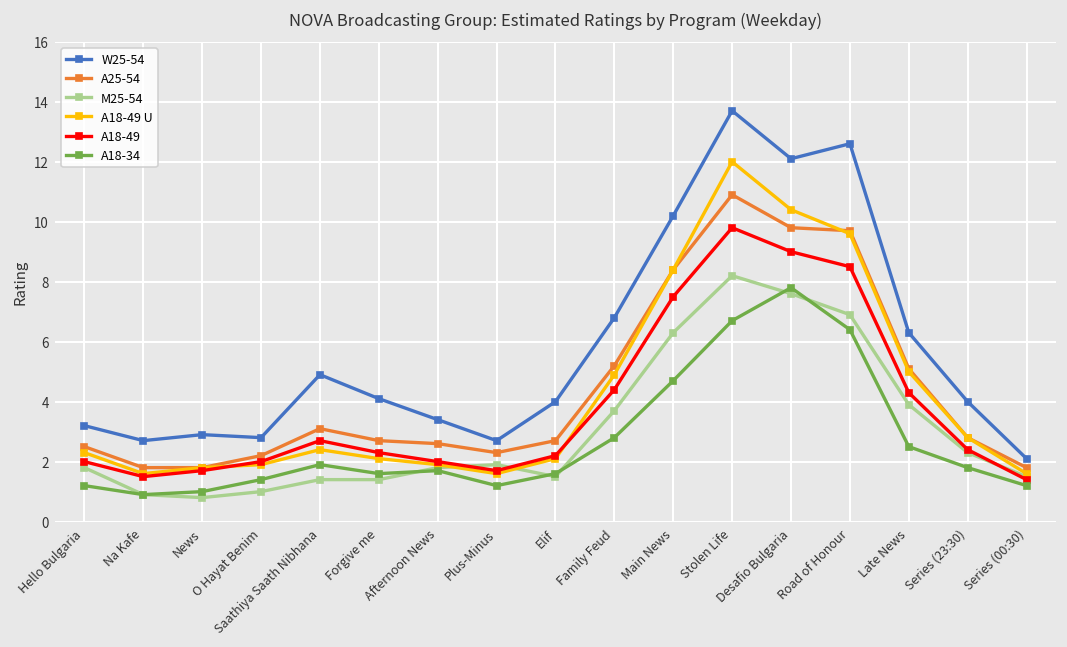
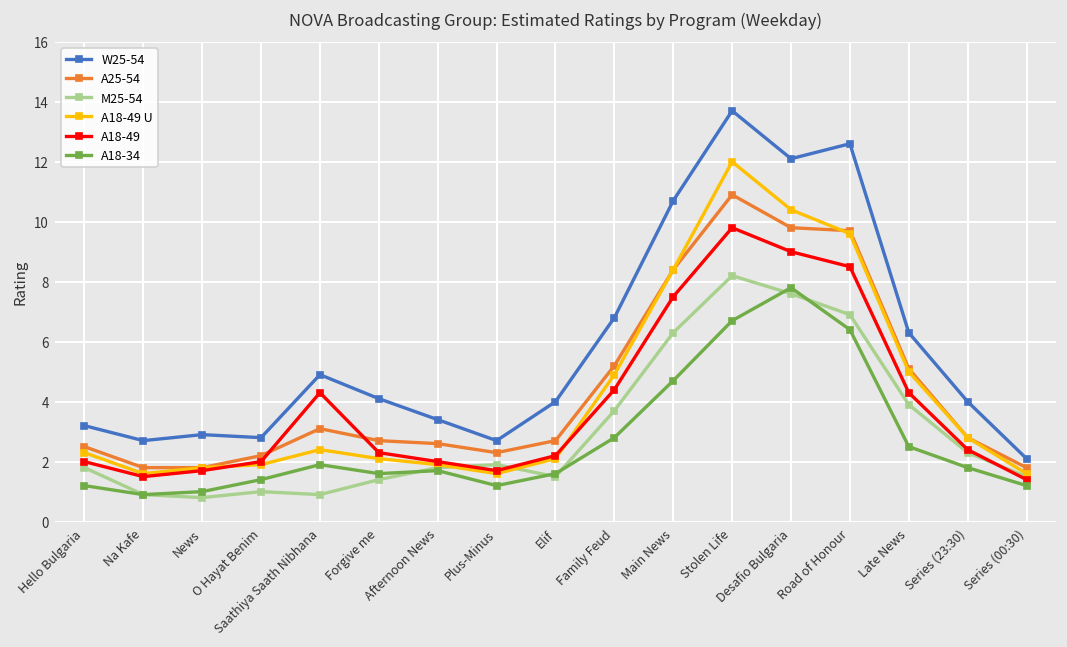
  {
    "W25-54": {
      "Hello Bulgaria": 3.2,
      "Na Kafe": 2.7,
      "News": 2.9,
      "O Hayat Benim": 2.8,
      "Saathiya Saath Nibhana": 4.9,
      "Forgive me": 4.1,
      "Afternoon News": 3.4,
      "Plus-Minus": 2.7,
      "Elif": 4.0,
      "Family Feud": 6.8,
-     "Main News": 10.2,
+     "Main News": 10.7,
      "Stolen Life": 13.7,
      "Desafio Bulgaria": 12.1,
      "Road of Honour": 12.6,
      "Late News": 6.3,
      "Series (23:30)": 4.0,
      "Series (00:30)": 2.1
    },
    "A25-54": {
      "Hello Bulgaria": 2.5,
      "Na Kafe": 1.8,
      "O Hayat Benim": 2.2,
      "Saathiya Saath Nibhana": 3.1,
      "Forgive me": 2.7,
      "Afternoon News": 2.6,
      "Plus-Minus": 2.3,
      "Elif": 2.7,
      "Family Feud": 5.2,
      "Stolen Life": 10.9,
      "Desafio Bulgaria": 9.8,
      "Series (00:30)": 1.8
    },
    "M25-54": {
      "Hello Bulgaria": 1.8,
      "News": 0.8,
      "O Hayat Benim": 1.0,
-     "Saathiya Saath Nibhana": 1.4,
+     "Saathiya Saath Nibhana": 0.9,
      "Forgive me": 1.4,
      "Plus-Minus": 1.9,
      "Family Feud": 3.7,
      "Main News": 6.3,
      "Stolen Life": 8.2,
      "Desafio Bulgaria": 7.6,
      "Road of Honour": 6.9,
      "Late News": 3.9
    },
    "A18-49 U": {
      "Hello Bulgaria": 2.3,
      "Saathiya Saath Nibhana": 2.4,
      "Forgive me": 2.1,
      "Family Feud": 4.9,
      "Stolen Life": 12.0,
      "Desafio Bulgaria": 10.4
    },
    "A18-49": {
      "Hello Bulgaria": 2.0,
-     "Saathiya Saath Nibhana": 2.7,
+     "Saathiya Saath Nibhana": 4.3,
      "Forgive me": 2.3,
      "Family Feud": 4.4,
      "Main News": 7.5,
      "Stolen Life": 9.8,
      "Desafio Bulgaria": 9.0,
      "Road of Honour": 8.5,
      "Late News": 4.3
    },
    "A18-34": {
      "Hello Bulgaria": 1.2,
      "News": 1.0,
      "O Hayat Benim": 1.4,
      "Saathiya Saath Nibhana": 1.9,
      "Forgive me": 1.6,
      "Plus-Minus": 1.2,
      "Family Feud": 2.8,
      "Main News": 4.7,
      "Stolen Life": 6.7,
      "Desafio Bulgaria": 7.8,
      "Road of Honour": 6.4,
      "Late News": 2.5,
      "Series (23:30)": 1.8,
      "Series (00:30)": 1.2
    }
  }
